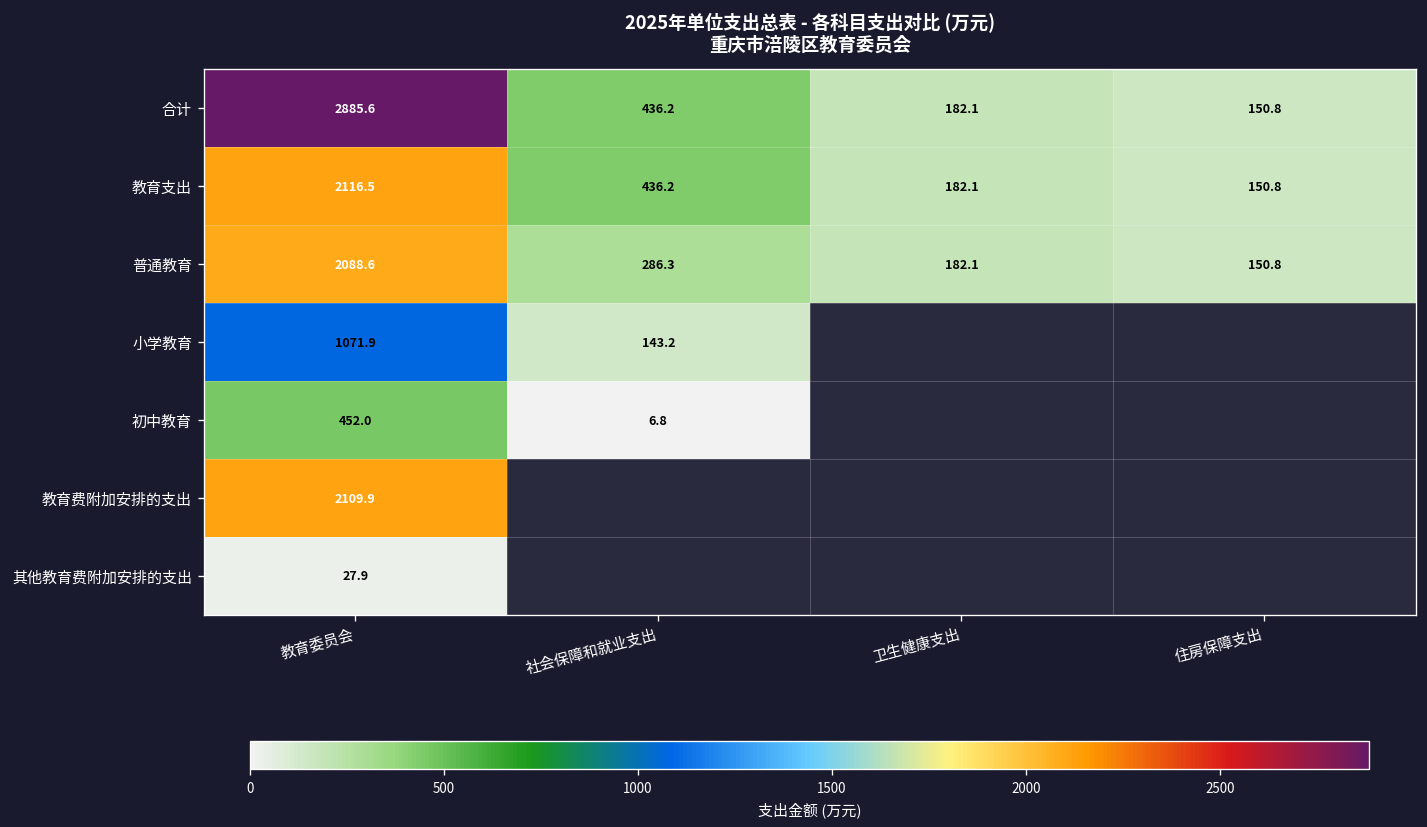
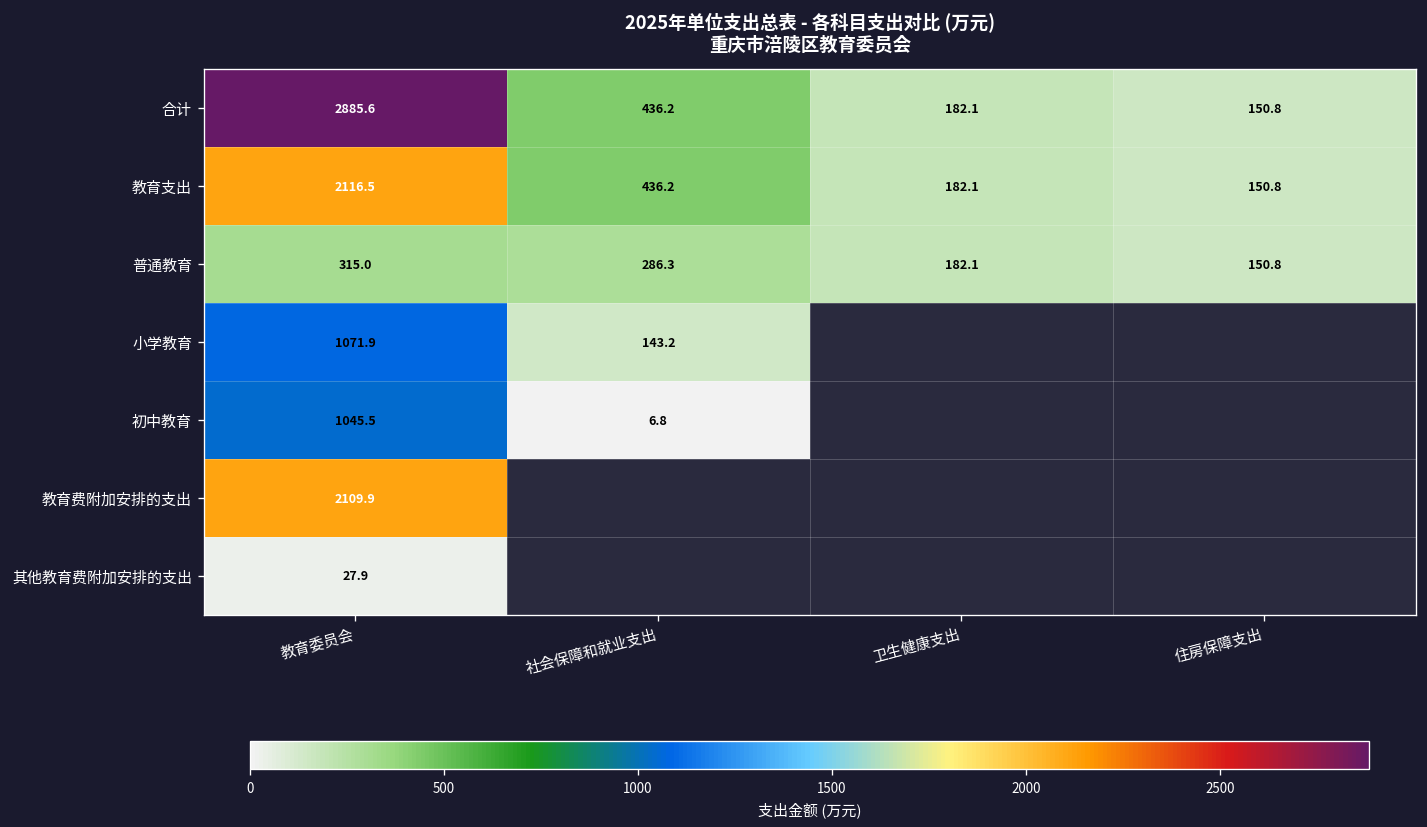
  {
    "合计": {
      "教育委员会": 2885.6,
      "社会保障和就业支出": 436.2,
      "卫生健康支出": 182.1,
      "住房保障支出": 150.8
    },
    "教育支出": {
      "教育委员会": 2116.5,
      "社会保障和就业支出": 436.2,
      "卫生健康支出": 182.1,
      "住房保障支出": 150.8
    },
    "普通教育": {
-     "教育委员会": 2088.6,
+     "教育委员会": 315.0,
      "社会保障和就业支出": 286.3,
      "卫生健康支出": 182.1,
      "住房保障支出": 150.8
    },
    "小学教育": {
      "教育委员会": 1071.9,
      "社会保障和就业支出": 143.2
    },
    "初中教育": {
-     "教育委员会": 452.0,
+     "教育委员会": 1045.5,
      "社会保障和就业支出": 6.8
    },
    "教育费附加安排的支出": {
      "教育委员会": 2109.9
    },
    "其他教育费附加安排的支出": {
      "教育委员会": 27.9
    }
  }
